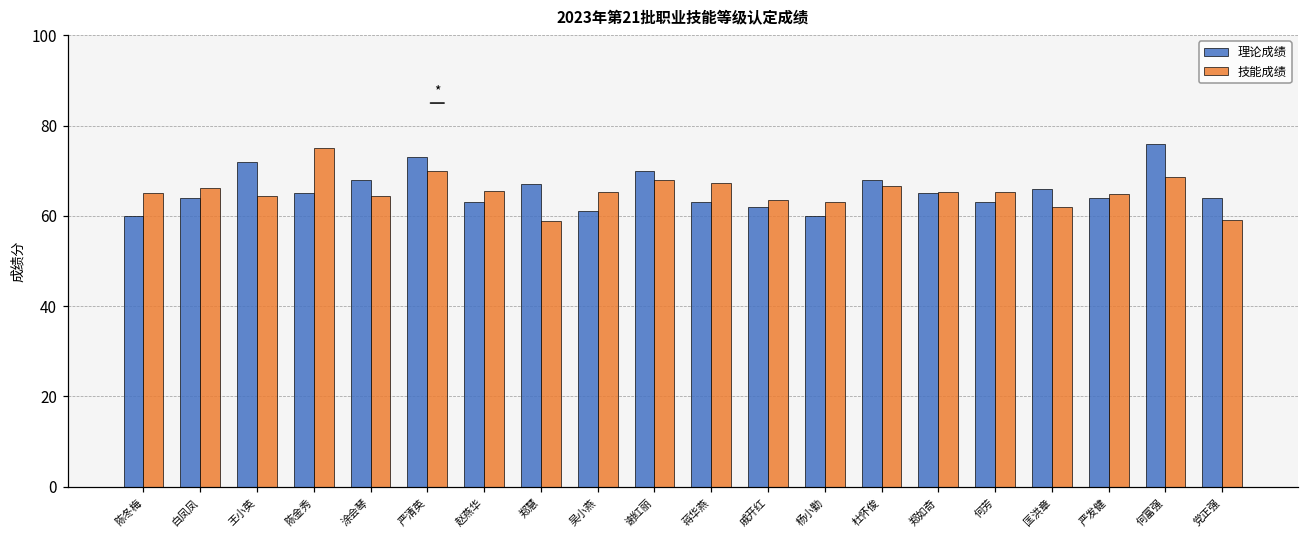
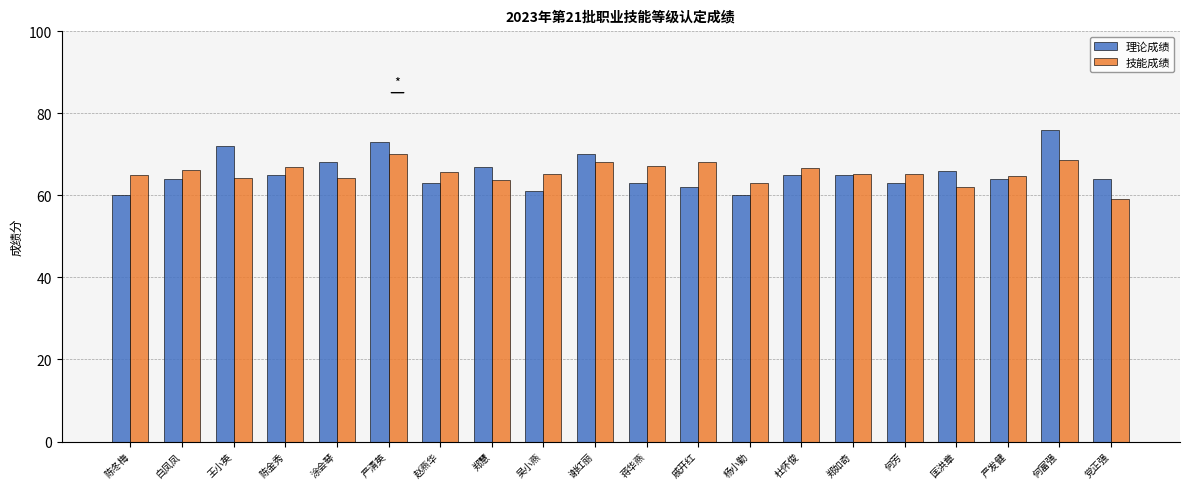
  {
    "理论成绩": {
      "陈冬梅": 60,
      "白凤凤": 64,
      "王小英": 72,
      "陈金秀": 65,
      "涂会琴": 68,
      "严清英": 73,
      "赵燕华": 63,
      "郑慧": 67,
      "吴小燕": 61,
      "谢红丽": 70,
      "蒋华燕": 63,
      "戚开红": 62,
      "杨小勤": 60,
-     "杜怀俊": 68,
+     "杜怀俊": 65,
      "郑如奇": 65,
      "何芳": 63,
      "匡洪章": 66,
      "严发健": 64,
      "何富强": 76,
      "党正强": 64
    },
    "技能成绩": {
      "陈冬梅": 65,
      "白凤凤": 66,
      "王小英": 64,
-     "陈金秀": 75,
+     "陈金秀": 67,
      "涂会琴": 64,
      "严清英": 70,
      "赵燕华": 66,
-     "郑慧": 59,
+     "郑慧": 64,
      "吴小燕": 65,
      "谢红丽": 68,
      "蒋华燕": 67,
-     "戚开红": 64,
+     "戚开红": 68,
      "杨小勤": 63,
      "杜怀俊": 67,
      "郑如奇": 65,
      "何芳": 65,
      "匡洪章": 62,
      "严发健": 65,
      "何富强": 69,
      "党正强": 59
    }
  }
